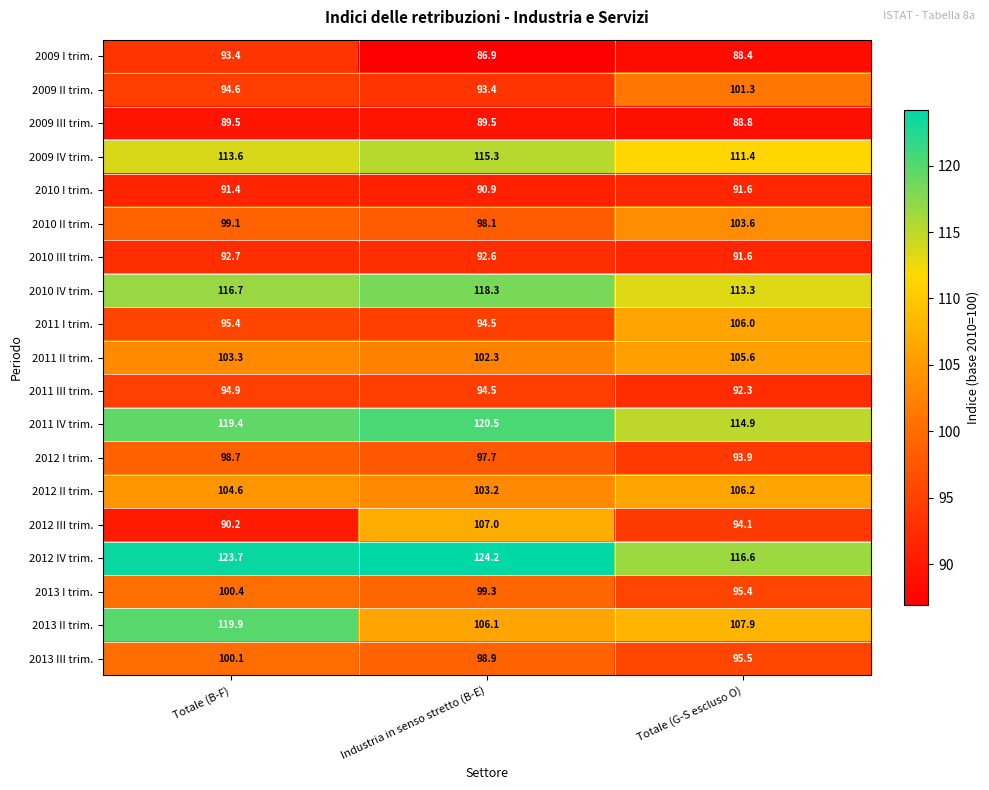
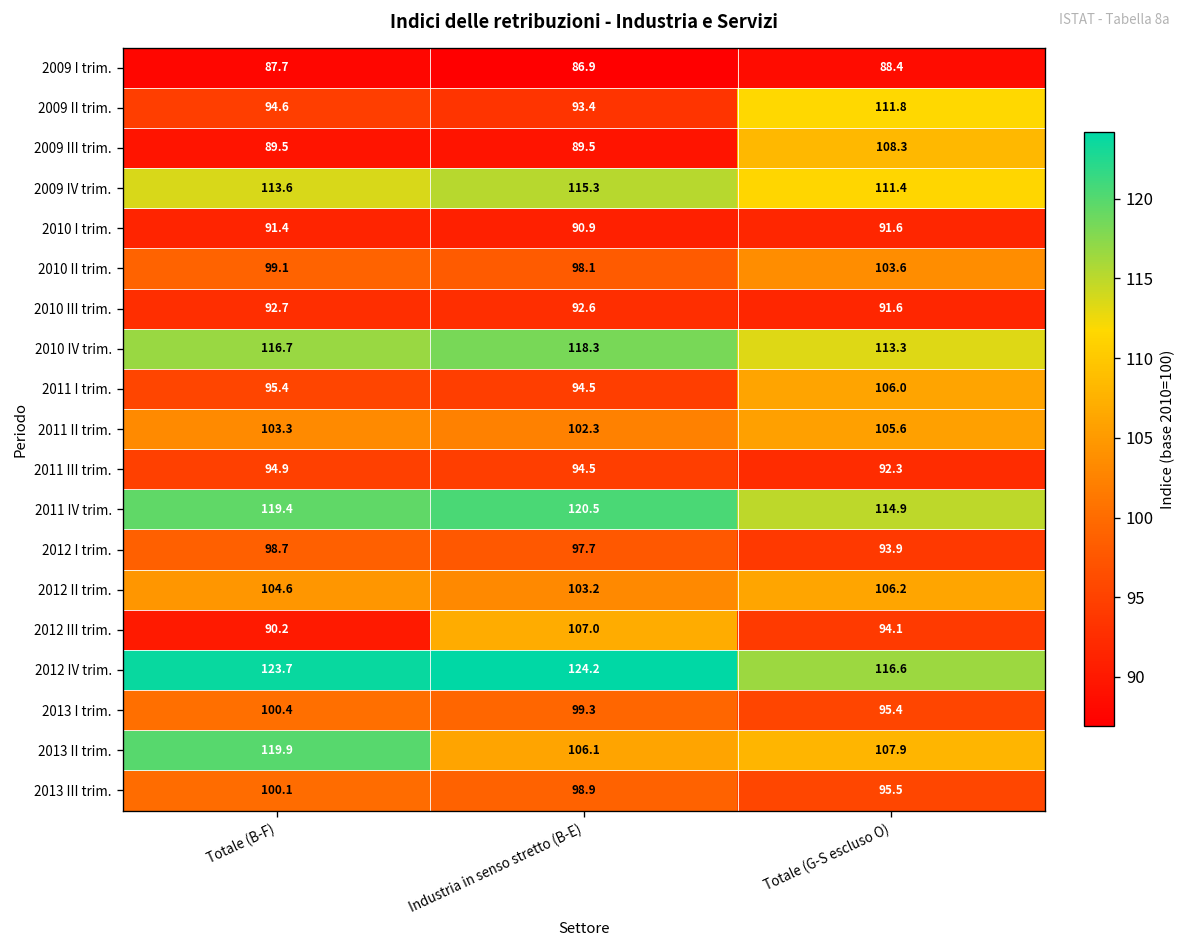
  {
    "2009 I trim.": {
-     "Totale (B-F)": 93.4,
+     "Totale (B-F)": 87.7,
      "Industria in senso stretto (B-E)": 86.9,
      "Totale (G-S escluso O)": 88.4
    },
    "2009 II trim.": {
      "Totale (B-F)": 94.6,
      "Industria in senso stretto (B-E)": 93.4,
-     "Totale (G-S escluso O)": 101.3
+     "Totale (G-S escluso O)": 111.8
    },
    "2009 III trim.": {
      "Totale (B-F)": 89.5,
      "Industria in senso stretto (B-E)": 89.5,
-     "Totale (G-S escluso O)": 88.8
+     "Totale (G-S escluso O)": 108.3
    },
    "2009 IV trim.": {
      "Totale (B-F)": 113.6,
      "Industria in senso stretto (B-E)": 115.3,
      "Totale (G-S escluso O)": 111.4
    },
    "2010 I trim.": {
      "Totale (B-F)": 91.4,
      "Industria in senso stretto (B-E)": 90.9,
      "Totale (G-S escluso O)": 91.6
    },
    "2010 II trim.": {
      "Totale (B-F)": 99.1,
      "Industria in senso stretto (B-E)": 98.1,
      "Totale (G-S escluso O)": 103.6
    },
    "2010 III trim.": {
      "Totale (B-F)": 92.7,
      "Industria in senso stretto (B-E)": 92.6,
      "Totale (G-S escluso O)": 91.6
    },
    "2010 IV trim.": {
      "Totale (B-F)": 116.7,
      "Industria in senso stretto (B-E)": 118.3,
      "Totale (G-S escluso O)": 113.3
    },
    "2011 I trim.": {
      "Totale (B-F)": 95.4,
      "Industria in senso stretto (B-E)": 94.5,
      "Totale (G-S escluso O)": 106.0
    },
    "2011 II trim.": {
      "Totale (B-F)": 103.3,
      "Industria in senso stretto (B-E)": 102.3,
      "Totale (G-S escluso O)": 105.6
    },
    "2011 III trim.": {
      "Totale (B-F)": 94.9,
      "Industria in senso stretto (B-E)": 94.5,
      "Totale (G-S escluso O)": 92.3
    },
    "2011 IV trim.": {
      "Totale (B-F)": 119.4,
      "Industria in senso stretto (B-E)": 120.5,
      "Totale (G-S escluso O)": 114.9
    },
    "2012 I trim.": {
      "Totale (B-F)": 98.7,
      "Industria in senso stretto (B-E)": 97.7,
      "Totale (G-S escluso O)": 93.9
    },
    "2012 II trim.": {
      "Totale (B-F)": 104.6,
      "Industria in senso stretto (B-E)": 103.2,
      "Totale (G-S escluso O)": 106.2
    },
    "2012 III trim.": {
      "Totale (B-F)": 90.2,
      "Industria in senso stretto (B-E)": 107.0,
      "Totale (G-S escluso O)": 94.1
    },
    "2012 IV trim.": {
      "Totale (B-F)": 123.7,
      "Industria in senso stretto (B-E)": 124.2,
      "Totale (G-S escluso O)": 116.6
    },
    "2013 I trim.": {
      "Totale (B-F)": 100.4,
      "Industria in senso stretto (B-E)": 99.3,
      "Totale (G-S escluso O)": 95.4
    },
    "2013 II trim.": {
      "Totale (B-F)": 119.9,
      "Industria in senso stretto (B-E)": 106.1,
      "Totale (G-S escluso O)": 107.9
    },
    "2013 III trim.": {
      "Totale (B-F)": 100.1,
      "Industria in senso stretto (B-E)": 98.9,
      "Totale (G-S escluso O)": 95.5
    }
  }
